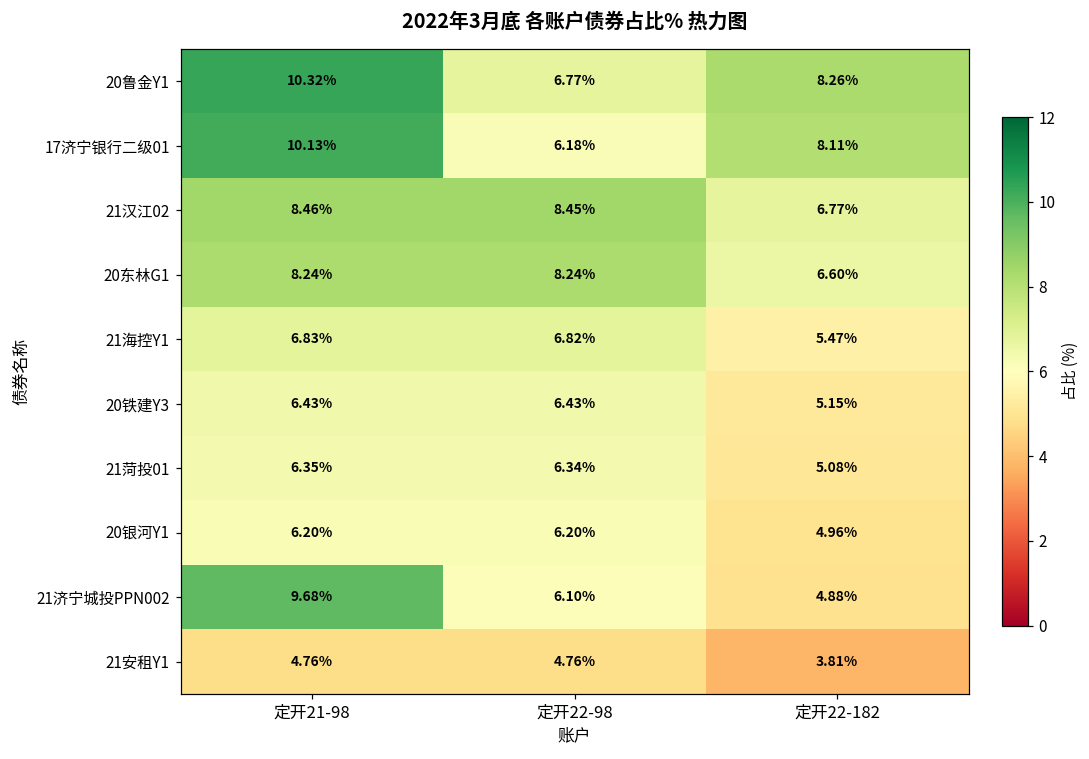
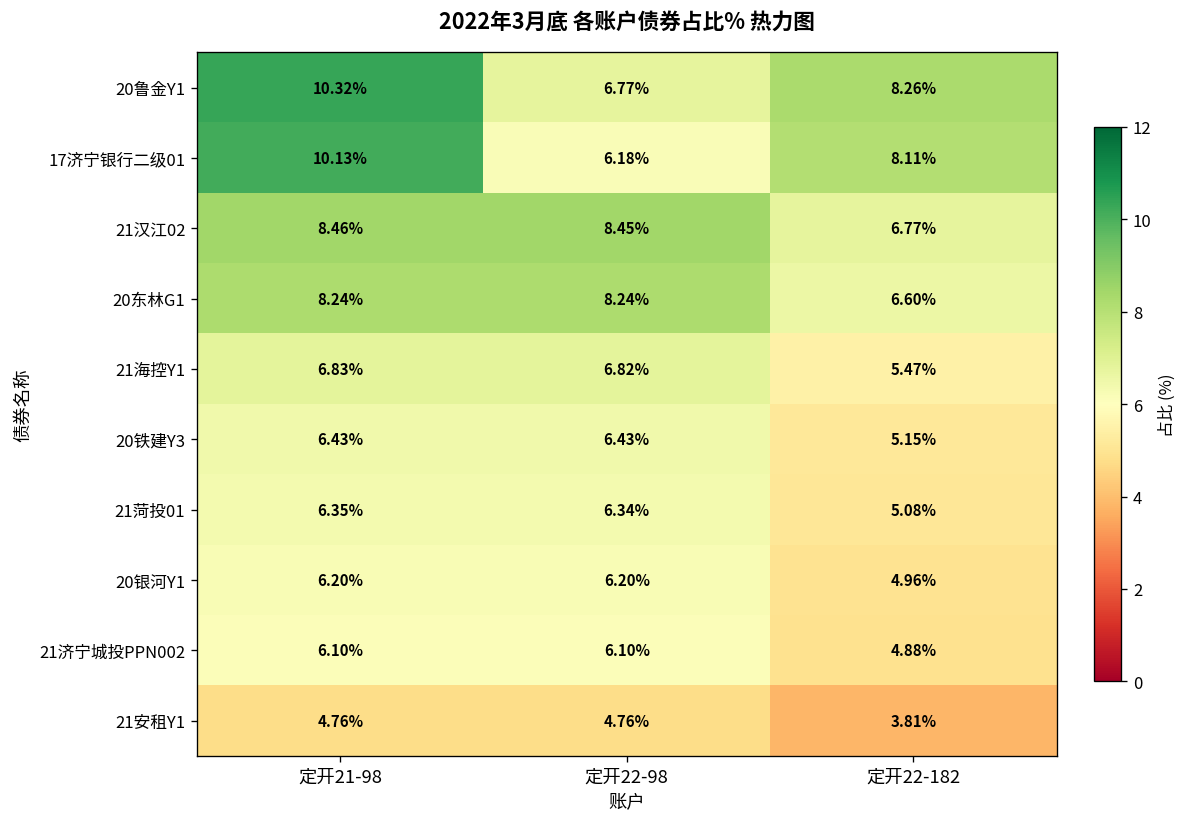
  {
    "20鲁金Y1": {
      "定开21-98": "10.32%",
      "定开22-98": "6.77%",
      "定开22-182": "8.26%"
    },
    "17济宁银行二级01": {
      "定开21-98": "10.13%",
      "定开22-98": "6.18%",
      "定开22-182": "8.11%"
    },
    "21汉江02": {
      "定开21-98": "8.46%",
      "定开22-98": "8.45%",
      "定开22-182": "6.77%"
    },
    "20东林G1": {
      "定开21-98": "8.24%",
      "定开22-98": "8.24%",
      "定开22-182": "6.60%"
    },
    "21海控Y1": {
      "定开21-98": "6.83%",
      "定开22-98": "6.82%",
      "定开22-182": "5.47%"
    },
    "20铁建Y3": {
      "定开21-98": "6.43%",
      "定开22-98": "6.43%",
      "定开22-182": "5.15%"
    },
    "21菏投01": {
      "定开21-98": "6.35%",
      "定开22-98": "6.34%",
      "定开22-182": "5.08%"
    },
    "20银河Y1": {
      "定开21-98": "6.20%",
      "定开22-98": "6.20%",
      "定开22-182": "4.96%"
    },
    "21济宁城投PPN002": {
-     "定开21-98": "9.68%",
+     "定开21-98": "6.10%",
      "定开22-98": "6.10%",
      "定开22-182": "4.88%"
    },
    "21安租Y1": {
      "定开21-98": "4.76%",
      "定开22-98": "4.76%",
      "定开22-182": "3.81%"
    }
  }
